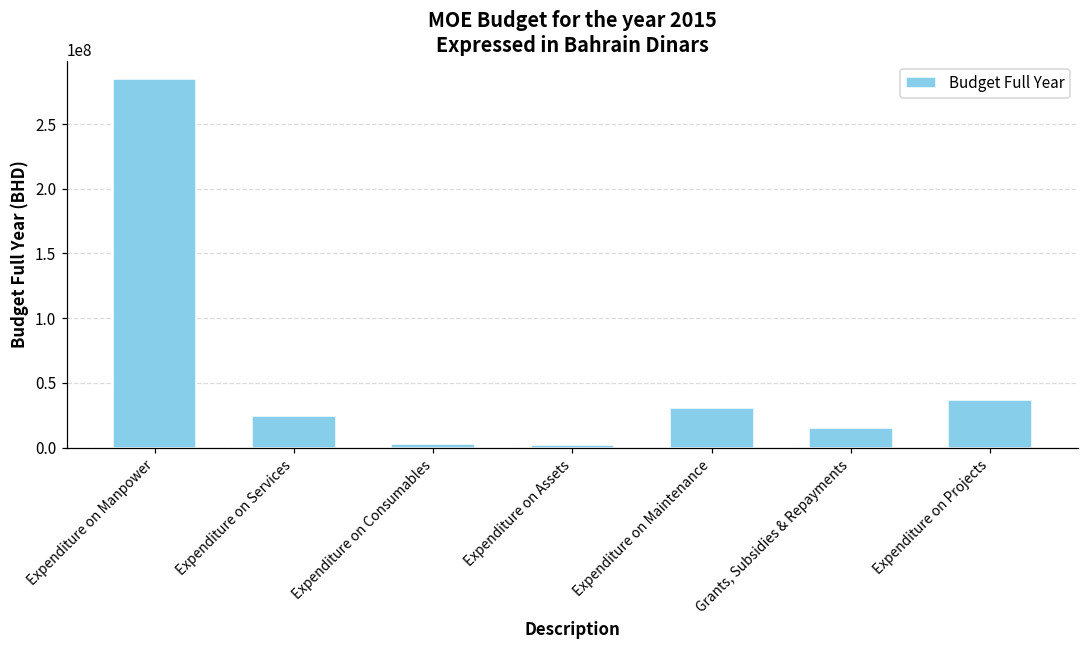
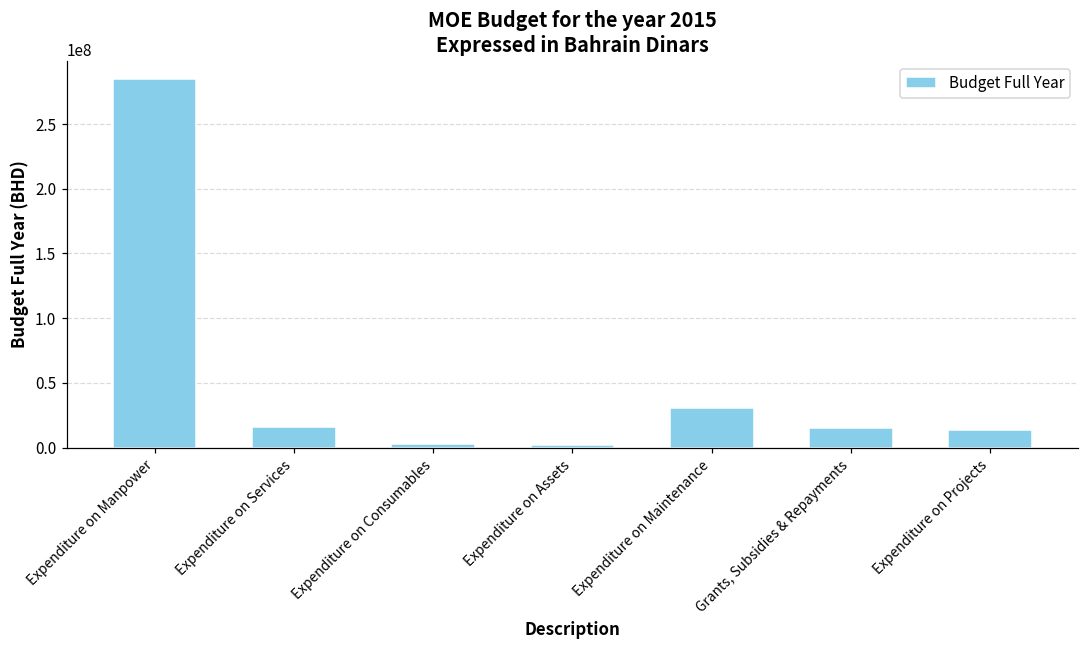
  {
    "Expenditure on Manpower": 285000000,
-   "Expenditure on Services": 24000000,
+   "Expenditure on Services": 16000000,
    "Expenditure on Consumables": 3000000,
    "Expenditure on Assets": 2000000,
    "Expenditure on Maintenance": 30000000,
    "Grants, Subsidies & Repayments": 15000000,
-   "Expenditure on Projects": 37000000
+   "Expenditure on Projects": 14000000
  }
